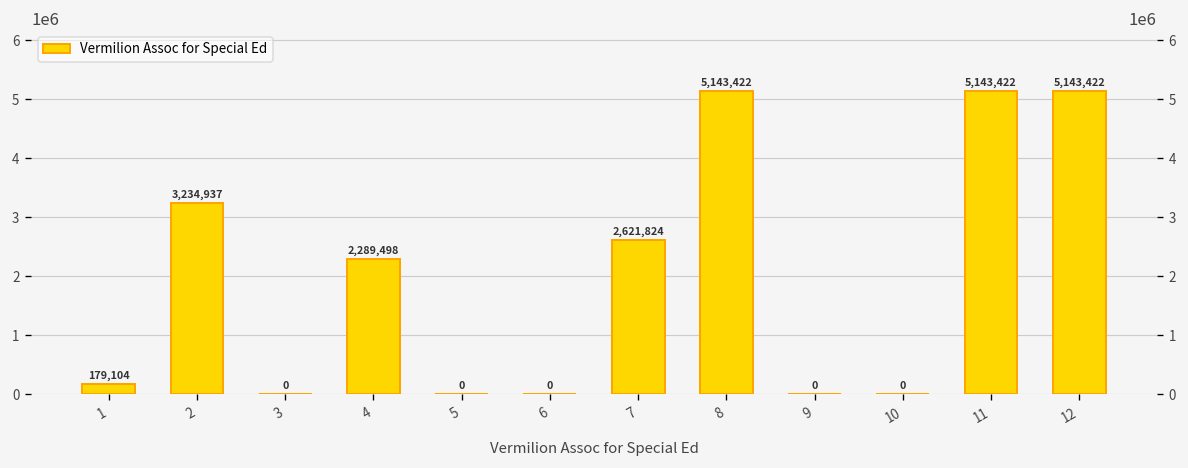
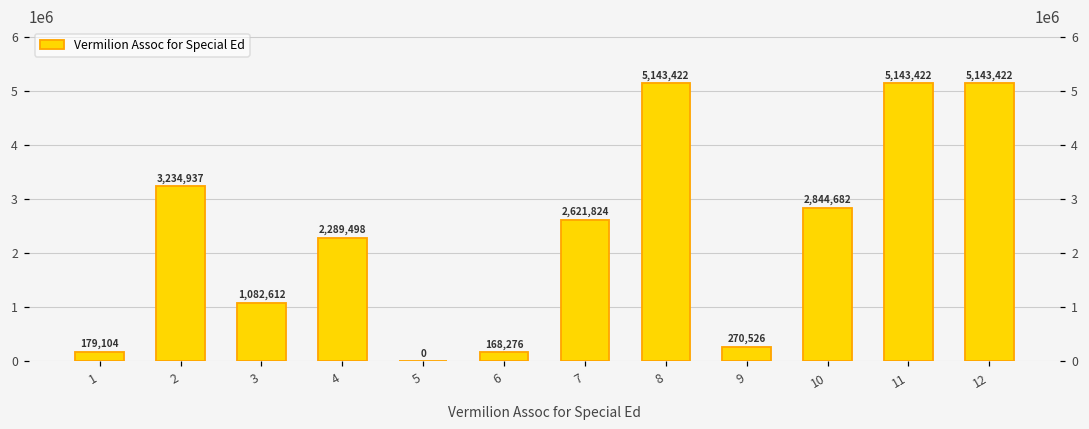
  {
    "1": "179,104",
    "2": "3,234,937",
-   "3": "0",
+   "3": "1,082,612",
    "4": "2,289,498",
    "5": "0",
-   "6": "0",
+   "6": "168,276",
    "7": "2,621,824",
    "8": "5,143,422",
-   "9": "0",
-   "10": "0",
+   "9": "270,526",
+   "10": "2,844,682",
    "11": "5,143,422",
    "12": "5,143,422"
  }
